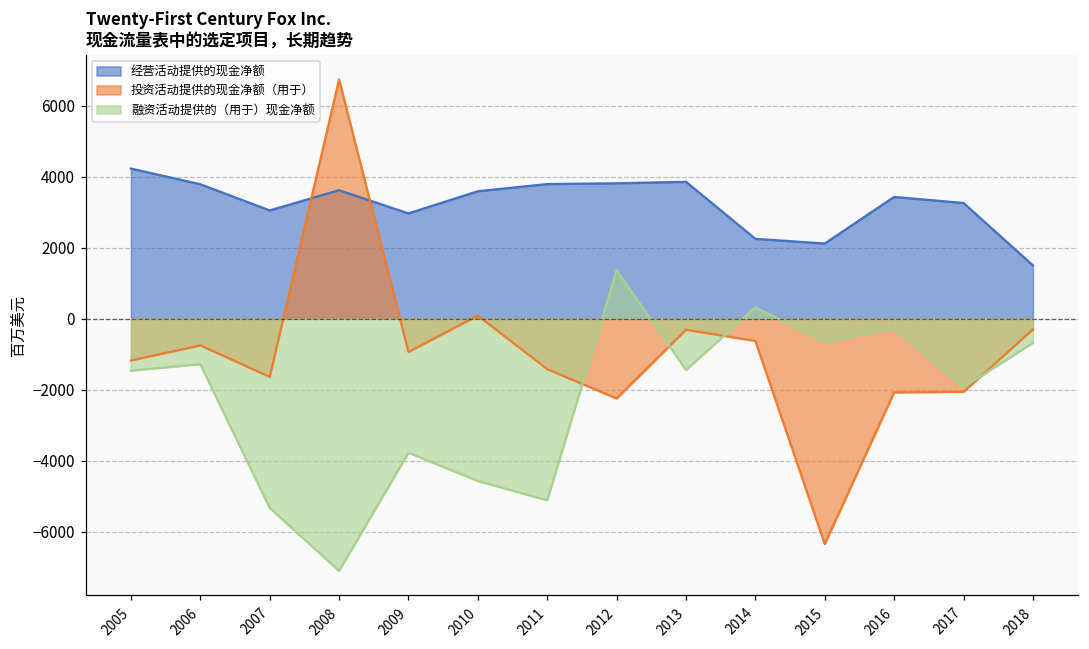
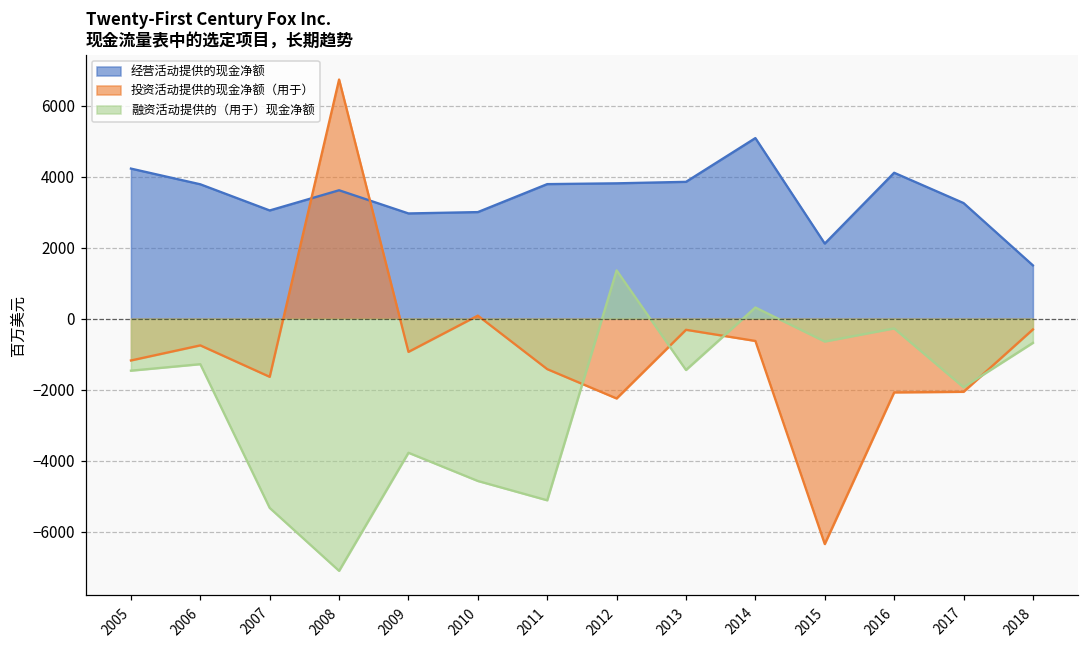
  {
    "经营活动提供的现金净额": {
      "2005": 4200,
      "2006": 3800,
      "2007": 3000,
      "2008": 3600,
      "2009": 3000,
-     "2010": 3600,
+     "2010": 3000,
      "2011": 3800,
      "2012": 3800,
      "2013": 3900,
-     "2014": 2200,
+     "2014": 5100,
      "2015": 2100,
-     "2016": 3400,
+     "2016": 4100,
      "2017": 3300,
      "2018": 1500
    }
  }
